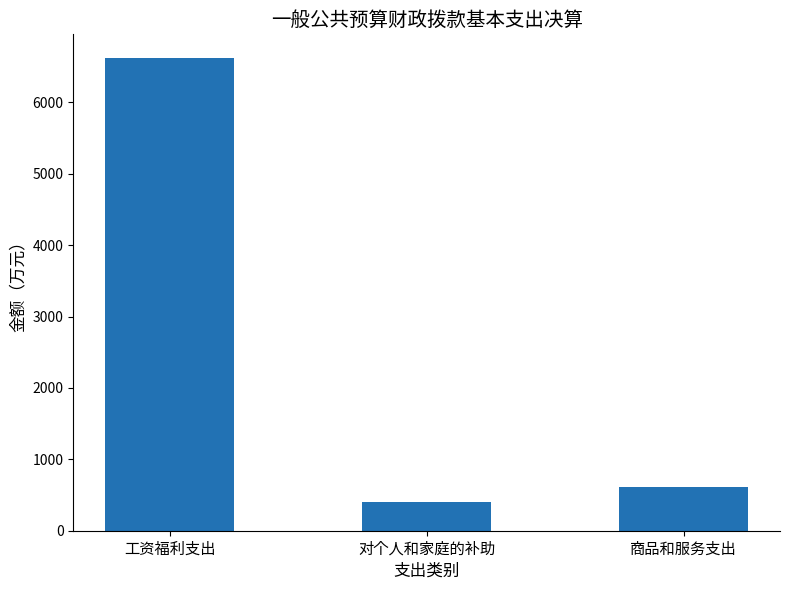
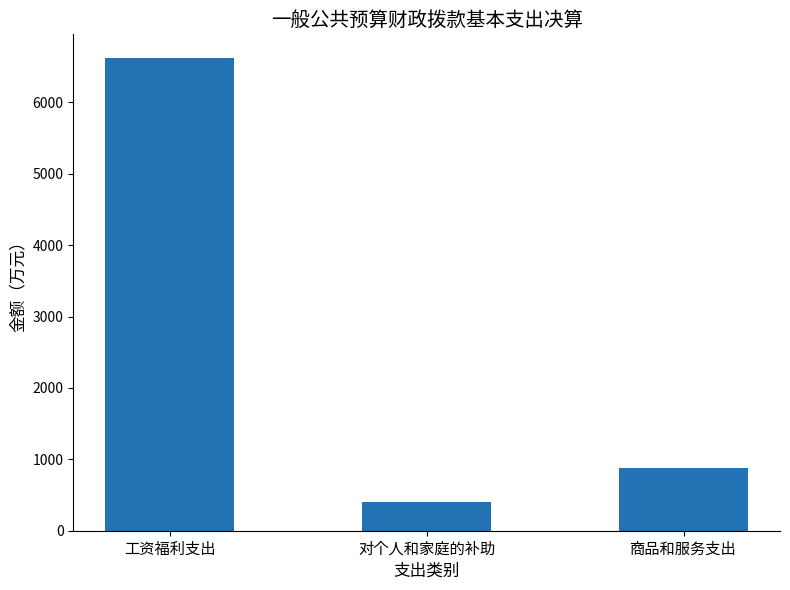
  {
    "工资福利支出": 6600,
    "对个人和家庭的补助": 400,
-   "商品和服务支出": 600
+   "商品和服务支出": 900
  }
